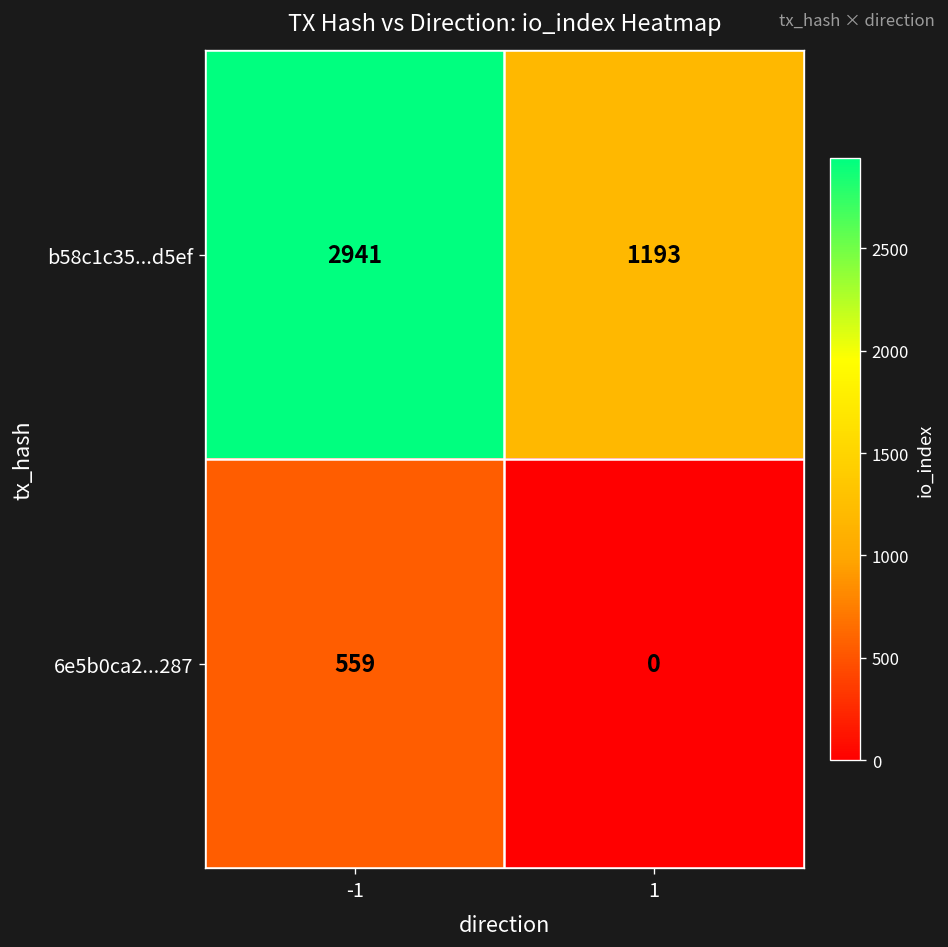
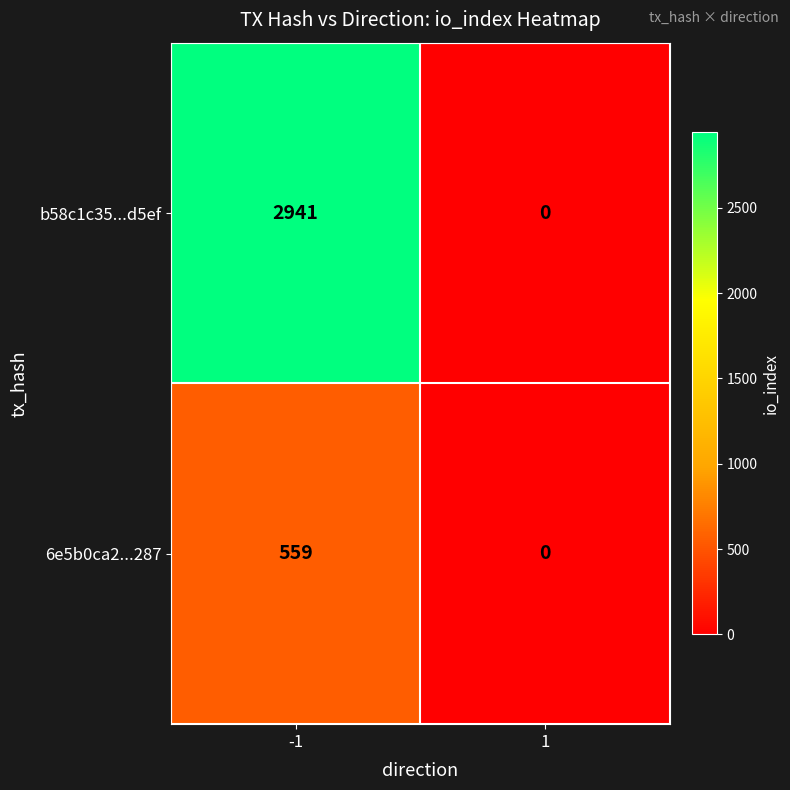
  {
    "b58c1c35...d5ef": {
      "-1": 2941,
-     "1": 1193
+     "1": 0
    },
    "6e5b0ca2...287": {
      "-1": 559,
      "1": 0
    }
  }
